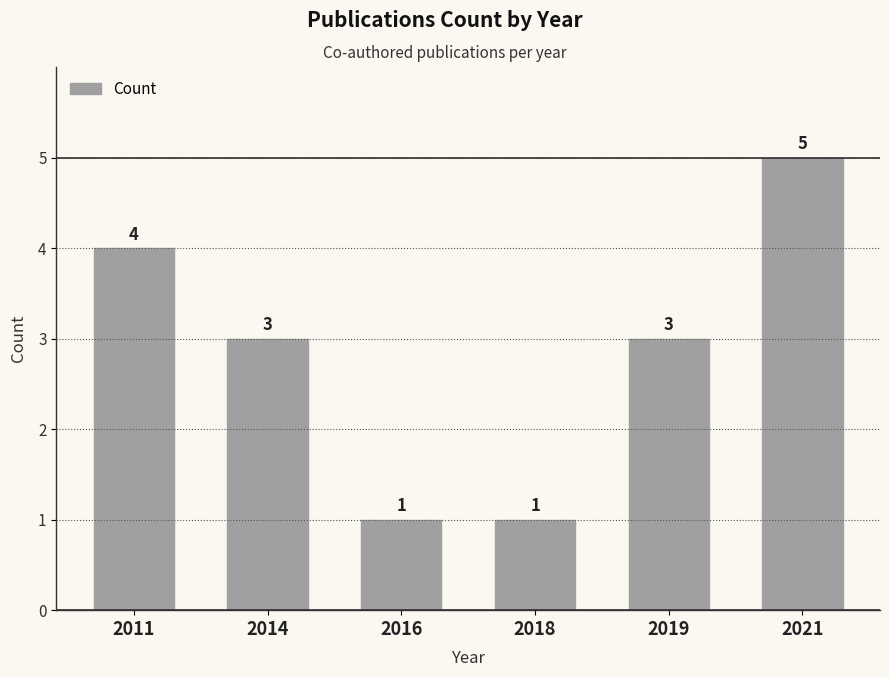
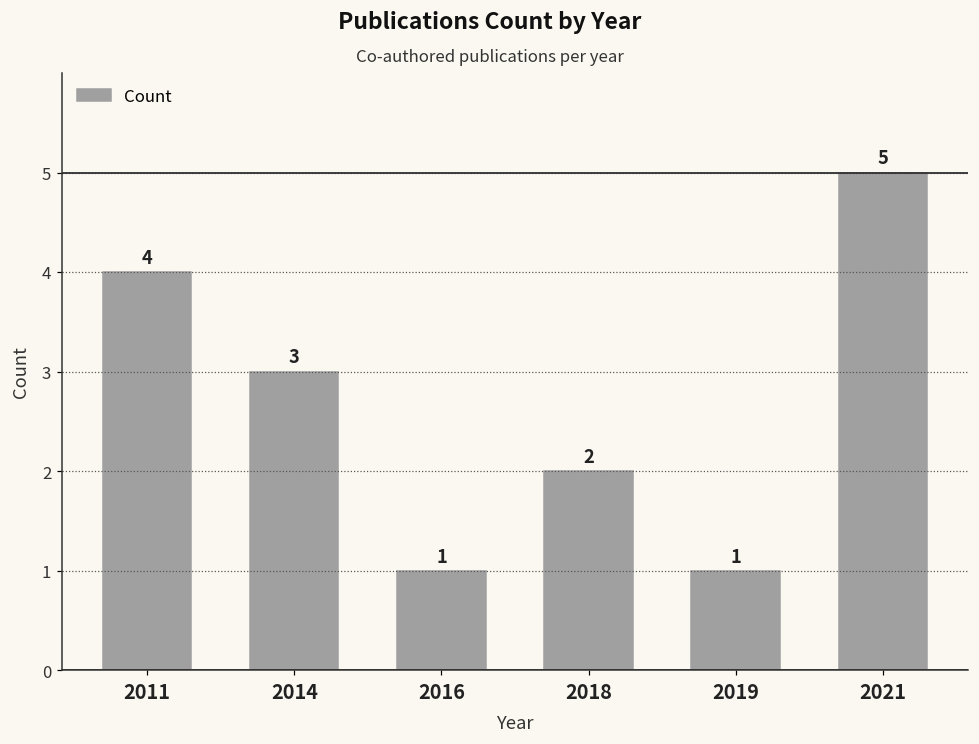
  {
    "2011": 4,
    "2014": 3,
    "2016": 1,
-   "2018": 1,
-   "2019": 3,
+   "2018": 2,
+   "2019": 1,
    "2021": 5
  }
